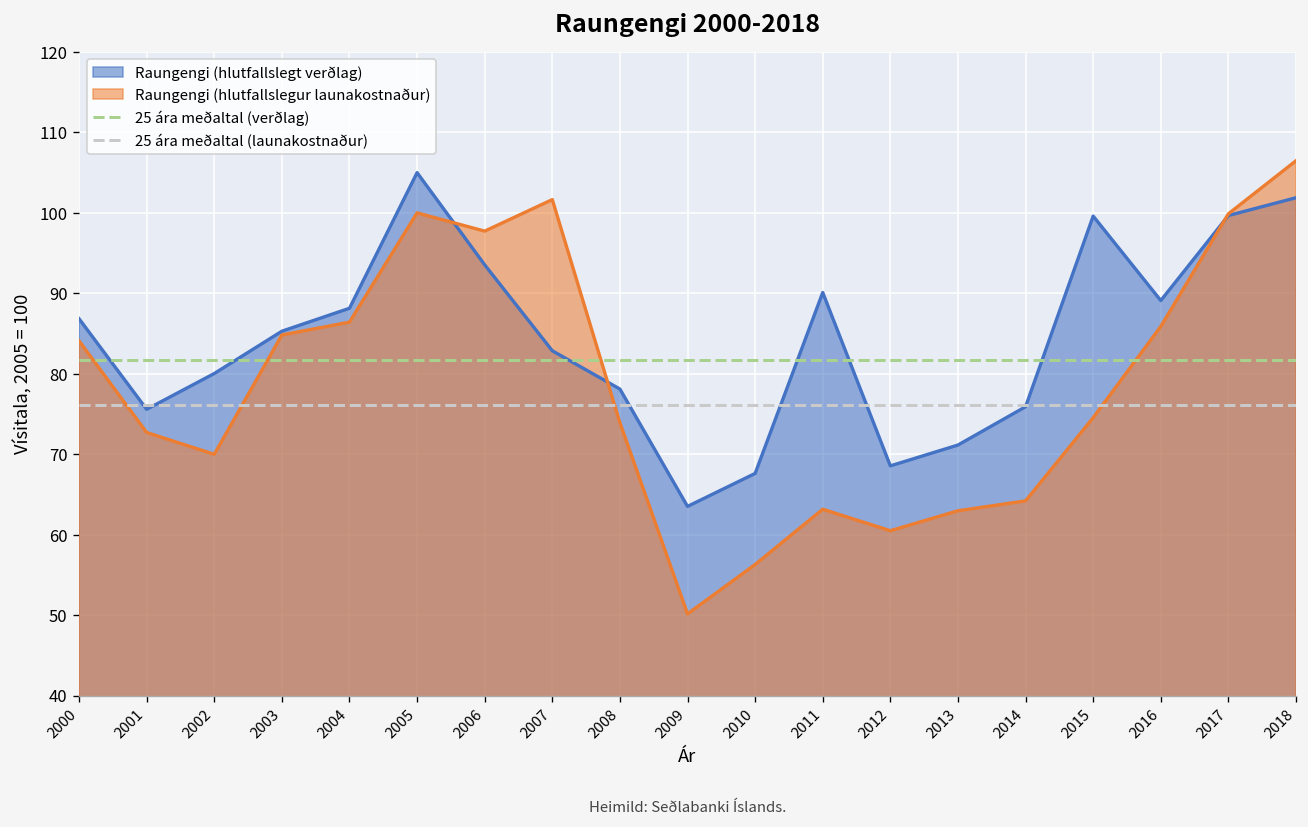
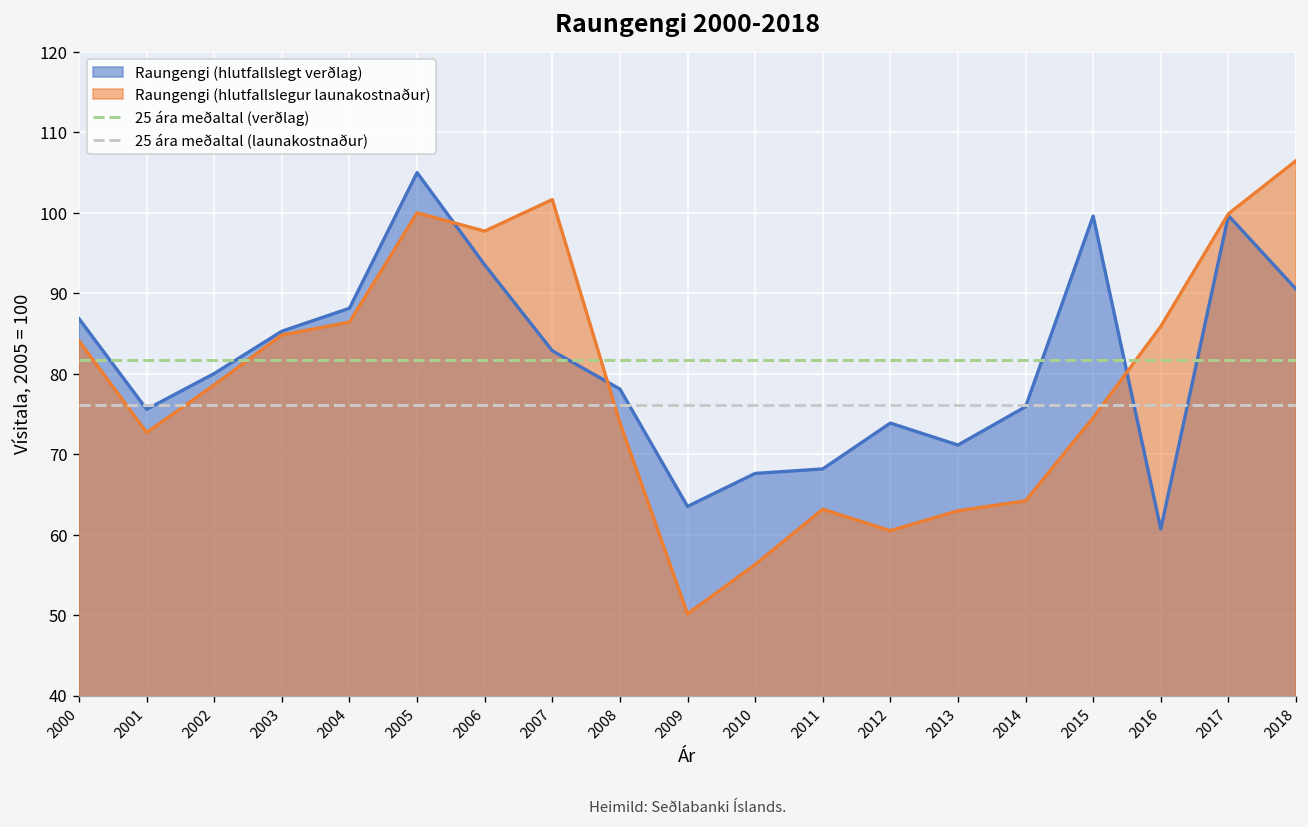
  {
    "Raungengi (hlutfallslegt verðlag)": {
      "2000": 87,
      "2001": 76,
      "2002": 80,
      "2003": 85,
      "2004": 88,
      "2005": 105,
      "2006": 94,
      "2007": 83,
      "2008": 78,
      "2009": 64,
      "2010": 68,
-     "2011": 90,
-     "2012": 69,
+     "2011": 68,
+     "2012": 74,
      "2013": 71,
      "2015": 100,
-     "2016": 89,
-     "2018": 102
+     "2016": 61,
+     "2018": 91
    },
    "Raungengi (hlutfallslegur launakostnaður)": {
      "2000": 84,
      "2001": 73,
-     "2002": 70,
+     "2002": 79,
      "2003": 85,
      "2004": 86,
      "2005": 100,
      "2006": 98,
      "2007": 102,
      "2008": 74,
      "2009": 50,
      "2010": 56,
      "2011": 63,
      "2012": 60,
      "2013": 63,
      "2014": 64,
      "2015": 75,
      "2016": 86,
      "2018": 106
    },
    "25 ára meðaltal (verðlag)": {
      "2000": 82,
      "2001": 82,
      "2002": 82,
      "2003": 82,
      "2004": 82,
      "2005": 82,
      "2006": 82,
      "2007": 82,
      "2008": 82,
      "2009": 82,
      "2010": 82,
      "2011": 82,
      "2012": 82,
      "2013": 82,
      "2014": 82,
      "2015": 82,
      "2016": 82,
      "2017": 82,
      "2018": 82
    },
    "25 ára meðaltal (launakostnaður)": {
      "2000": 76,
      "2001": 76,
      "2002": 76,
      "2003": 76,
      "2004": 76,
      "2005": 76,
      "2006": 76,
      "2007": 76,
      "2008": 76,
      "2009": 76,
      "2010": 76,
      "2011": 76,
      "2012": 76,
      "2013": 76,
      "2015": 76,
      "2016": 76,
      "2017": 76,
      "2018": 76
    }
  }
